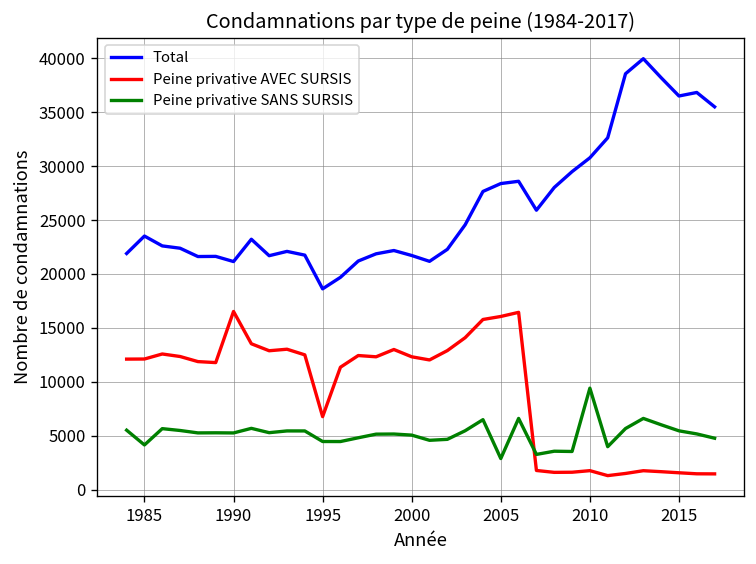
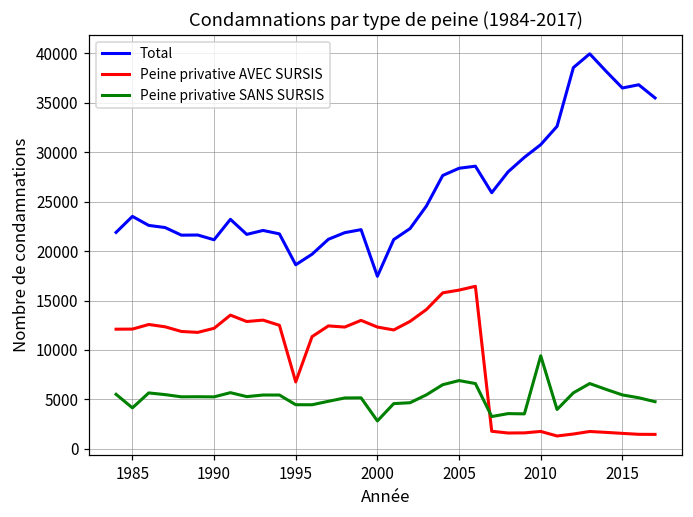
  {
    "Total": {
      "1985": 24000,
      "1990": 21000,
      "1995": 19000,
-     "2000": 22000,
+     "2000": 17000,
      "2005": 28000,
      "2010": 31000,
      "2015": 37000
    },
    "Peine privative AVEC SURSIS": {
      "1985": 12000,
-     "1990": 17000,
+     "1990": 12000,
      "1995": 7000,
      "2000": 12000,
      "2005": 16000,
      "2010": 2000,
      "2015": 2000
    },
    "Peine privative SANS SURSIS": {
      "1985": 4000,
      "1990": 5000,
      "1995": 4000,
-     "2000": 5000,
-     "2005": 3000,
+     "2000": 3000,
+     "2005": 7000,
      "2010": 9000,
      "2015": 5000
    }
  }
